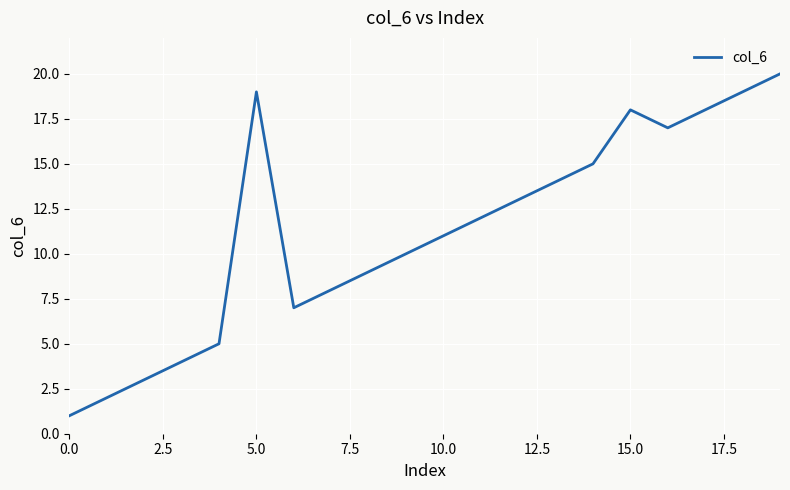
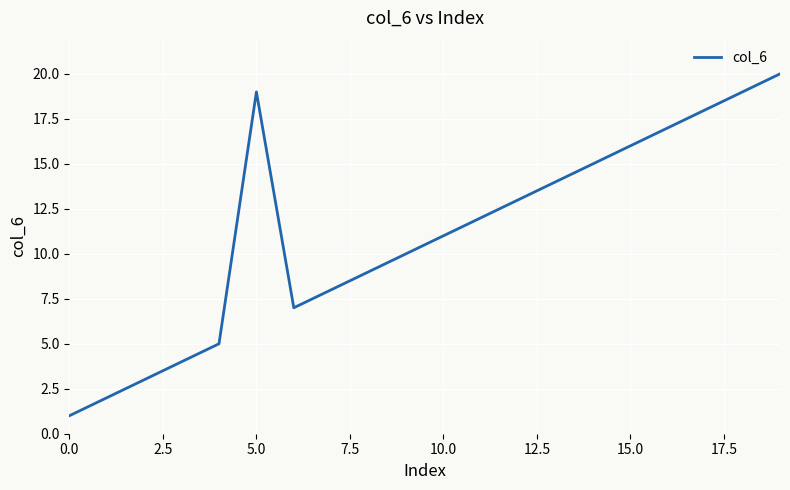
  {
    "0.0": 1,
    "5.0": 19,
    "10.0": 11,
-   "15.0": 18
+   "15.0": 16
  }
